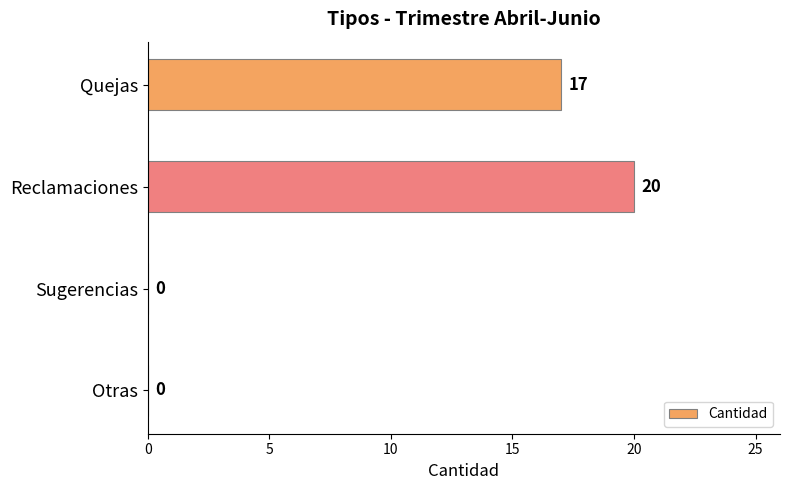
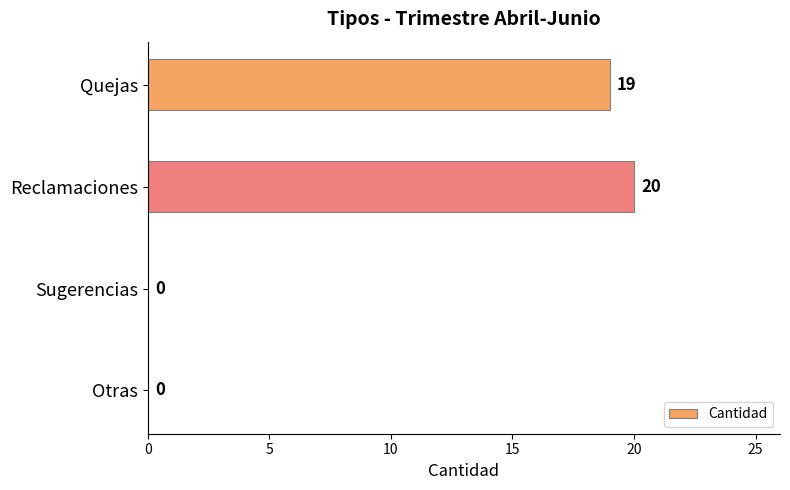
  {
-   "Quejas": 17,
+   "Quejas": 19,
    "Reclamaciones": 20,
    "Sugerencias": 0,
    "Otras": 0
  }
